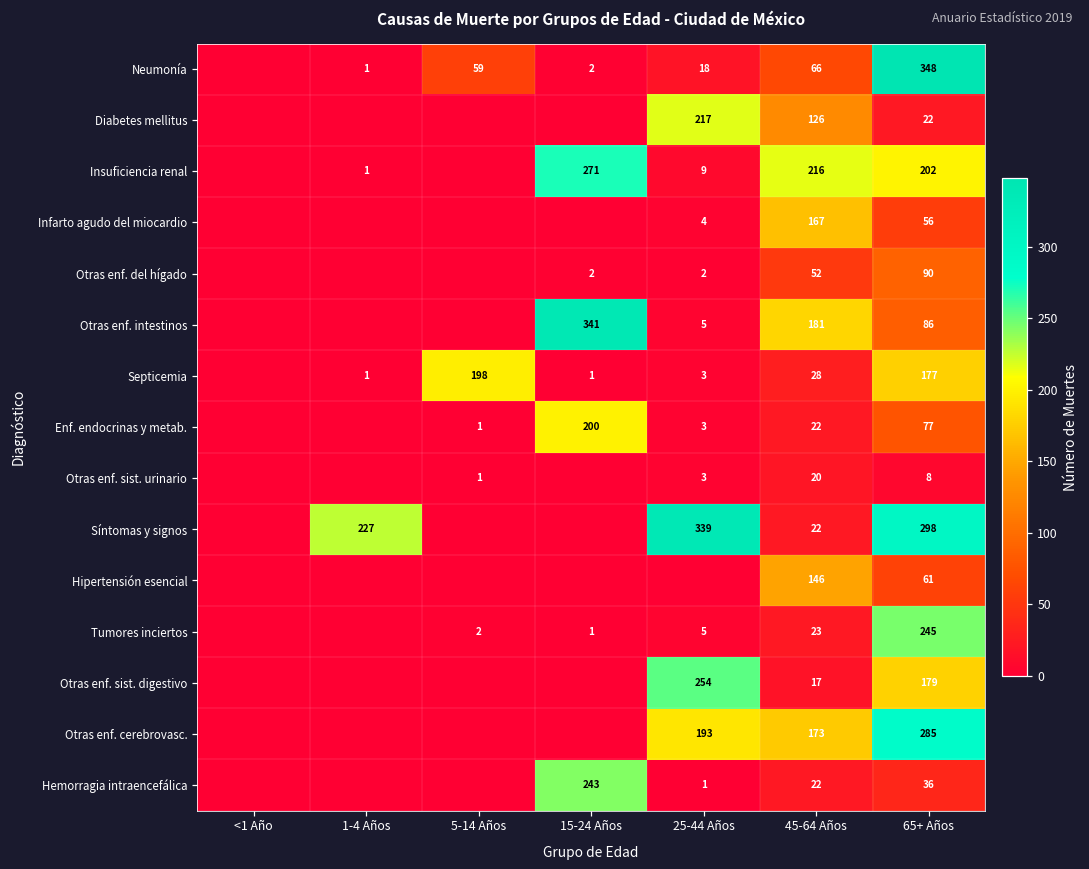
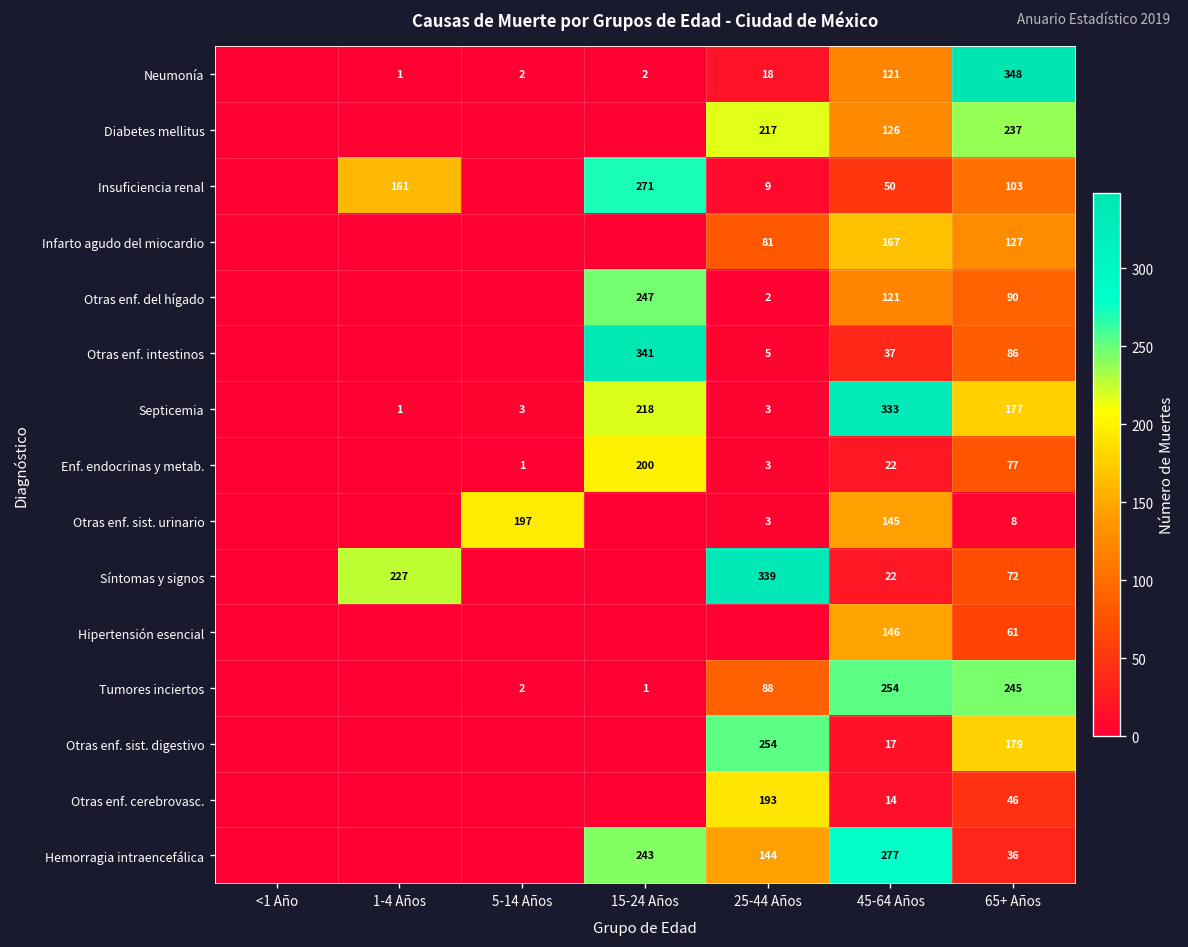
  {
    "Neumonía": {
      "1-4 Años": 1,
-     "5-14 Años": 59,
+     "5-14 Años": 2,
      "15-24 Años": 2,
      "25-44 Años": 18,
-     "45-64 Años": 66,
+     "45-64 Años": 121,
      "65+ Años": 348
    },
    "Diabetes mellitus": {
      "25-44 Años": 217,
      "45-64 Años": 126,
-     "65+ Años": 22
+     "65+ Años": 237
    },
    "Insuficiencia renal": {
-     "1-4 Años": 1,
+     "1-4 Años": 161,
      "15-24 Años": 271,
      "25-44 Años": 9,
-     "45-64 Años": 216,
-     "65+ Años": 202
+     "45-64 Años": 50,
+     "65+ Años": 103
    },
    "Infarto agudo del miocardio": {
-     "25-44 Años": 4,
+     "25-44 Años": 81,
      "45-64 Años": 167,
-     "65+ Años": 56
+     "65+ Años": 127
    },
    "Otras enf. del hígado": {
-     "15-24 Años": 2,
+     "15-24 Años": 247,
      "25-44 Años": 2,
-     "45-64 Años": 52,
+     "45-64 Años": 121,
      "65+ Años": 90
    },
    "Otras enf. intestinos": {
      "15-24 Años": 341,
      "25-44 Años": 5,
-     "45-64 Años": 181,
+     "45-64 Años": 37,
      "65+ Años": 86
    },
    "Septicemia": {
      "1-4 Años": 1,
-     "5-14 Años": 198,
-     "15-24 Años": 1,
+     "5-14 Años": 3,
+     "15-24 Años": 218,
      "25-44 Años": 3,
-     "45-64 Años": 28,
+     "45-64 Años": 333,
      "65+ Años": 177
    },
    "Enf. endocrinas y metab.": {
      "5-14 Años": 1,
      "15-24 Años": 200,
      "25-44 Años": 3,
      "45-64 Años": 22,
      "65+ Años": 77
    },
    "Otras enf. sist. urinario": {
-     "5-14 Años": 1,
+     "5-14 Años": 197,
      "25-44 Años": 3,
-     "45-64 Años": 20,
+     "45-64 Años": 145,
      "65+ Años": 8
    },
    "Síntomas y signos": {
      "1-4 Años": 227,
      "25-44 Años": 339,
      "45-64 Años": 22,
-     "65+ Años": 298
+     "65+ Años": 72
    },
    "Hipertensión esencial": {
      "45-64 Años": 146,
      "65+ Años": 61
    },
    "Tumores inciertos": {
      "5-14 Años": 2,
      "15-24 Años": 1,
-     "25-44 Años": 5,
-     "45-64 Años": 23,
+     "25-44 Años": 88,
+     "45-64 Años": 254,
      "65+ Años": 245
    },
    "Otras enf. sist. digestivo": {
      "25-44 Años": 254,
      "45-64 Años": 17,
      "65+ Años": 179
    },
    "Otras enf. cerebrovasc.": {
      "25-44 Años": 193,
-     "45-64 Años": 173,
-     "65+ Años": 285
+     "45-64 Años": 14,
+     "65+ Años": 46
    },
    "Hemorragia intraencefálica": {
      "15-24 Años": 243,
-     "25-44 Años": 1,
-     "45-64 Años": 22,
+     "25-44 Años": 144,
+     "45-64 Años": 277,
      "65+ Años": 36
    }
  }
